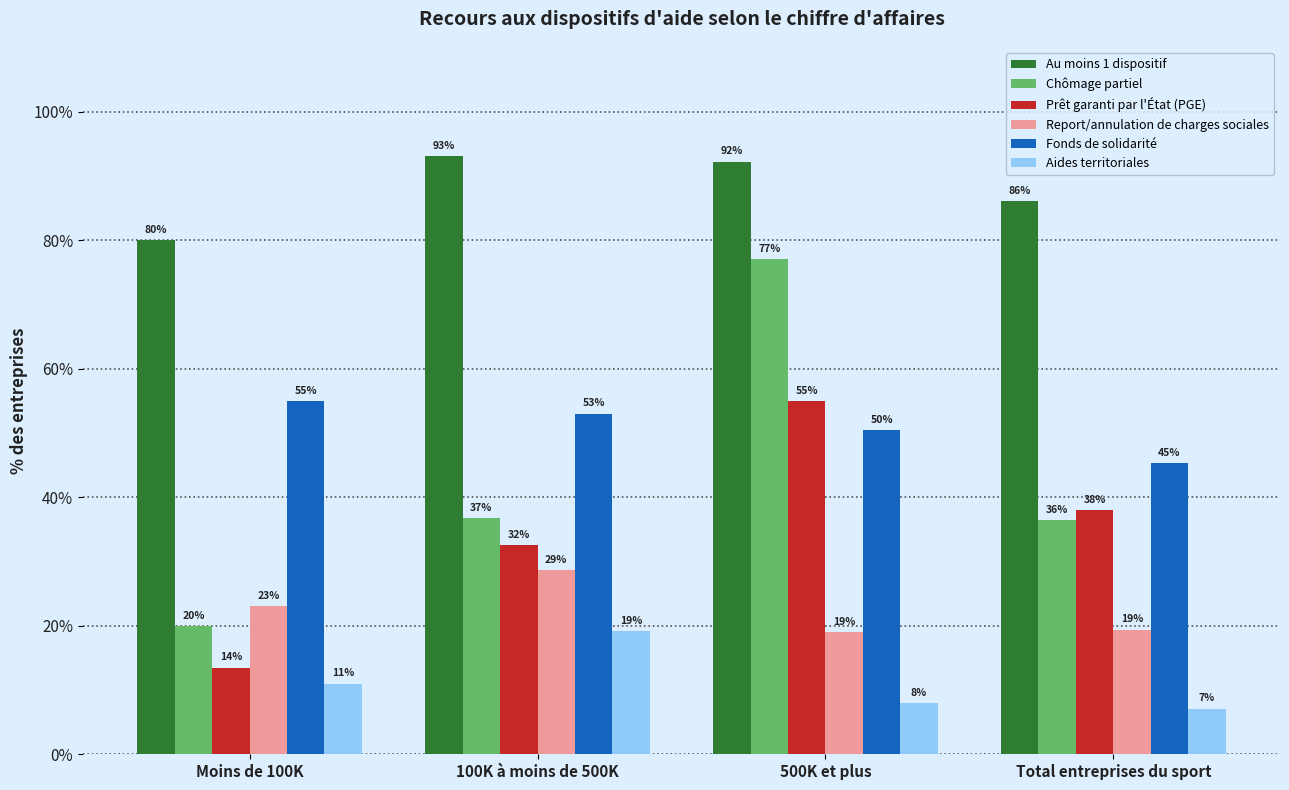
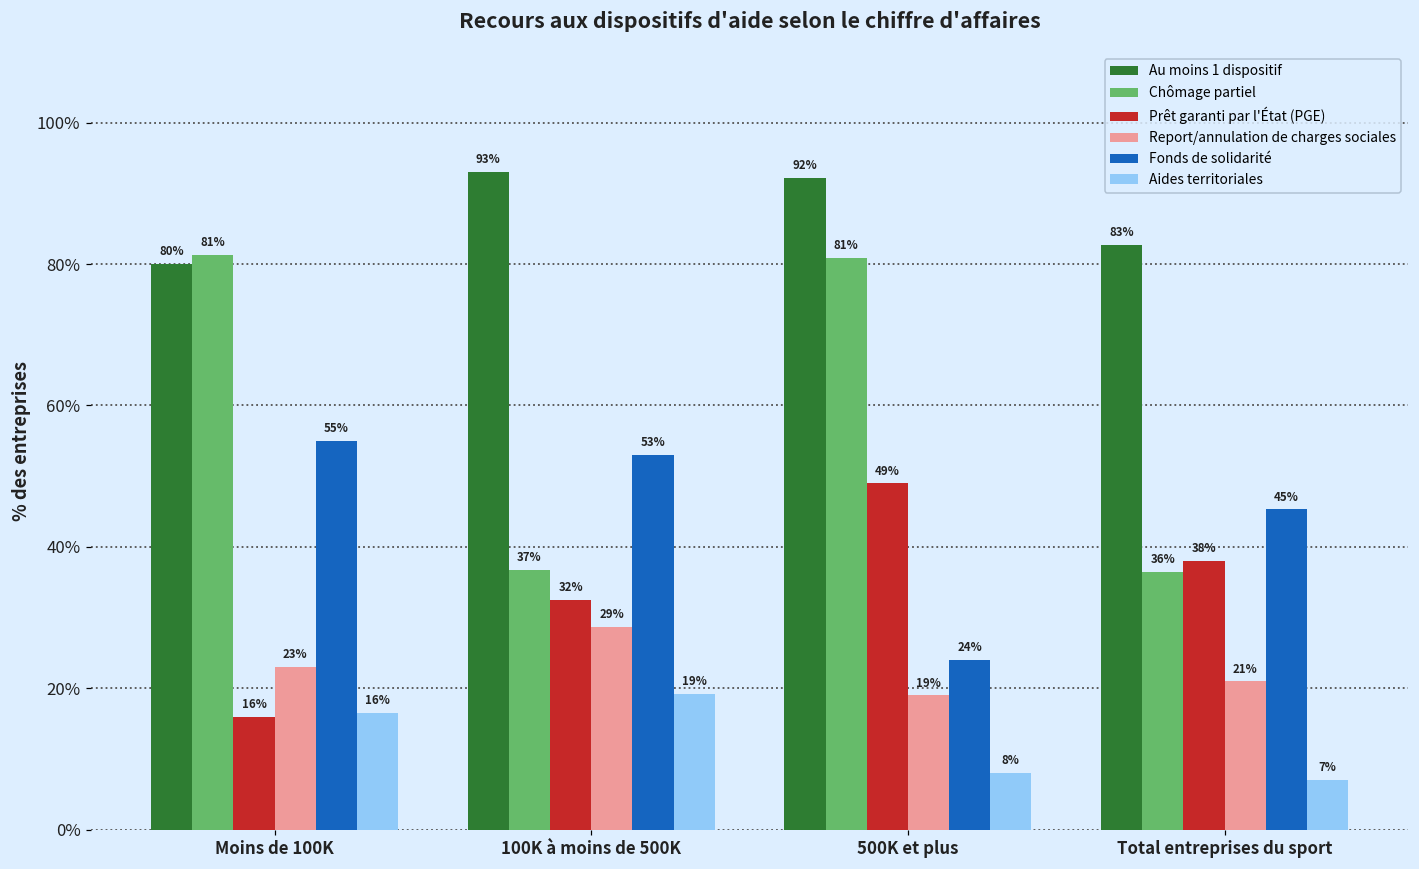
  {
    "Au moins 1 dispositif": {
      "Moins de 100K": "80%",
      "100K à moins de 500K": "93%",
      "500K et plus": "92%",
-     "Total entreprises du sport": "86%"
+     "Total entreprises du sport": "83%"
    },
    "Chômage partiel": {
-     "Moins de 100K": "20%",
+     "Moins de 100K": "81%",
      "100K à moins de 500K": "37%",
-     "500K et plus": "77%",
+     "500K et plus": "81%",
      "Total entreprises du sport": "36%"
    },
    "Prêt garanti par l'État (PGE)": {
-     "Moins de 100K": "14%",
+     "Moins de 100K": "16%",
      "100K à moins de 500K": "32%",
-     "500K et plus": "55%",
+     "500K et plus": "49%",
      "Total entreprises du sport": "38%"
    },
    "Report/annulation de charges sociales": {
      "Moins de 100K": "23%",
      "100K à moins de 500K": "29%",
      "500K et plus": "19%",
-     "Total entreprises du sport": "19%"
+     "Total entreprises du sport": "21%"
    },
    "Fonds de solidarité": {
      "Moins de 100K": "55%",
      "100K à moins de 500K": "53%",
-     "500K et plus": "50%",
+     "500K et plus": "24%",
      "Total entreprises du sport": "45%"
    },
    "Aides territoriales": {
-     "Moins de 100K": "11%",
+     "Moins de 100K": "16%",
      "100K à moins de 500K": "19%",
      "500K et plus": "8%",
      "Total entreprises du sport": "7%"
    }
  }
